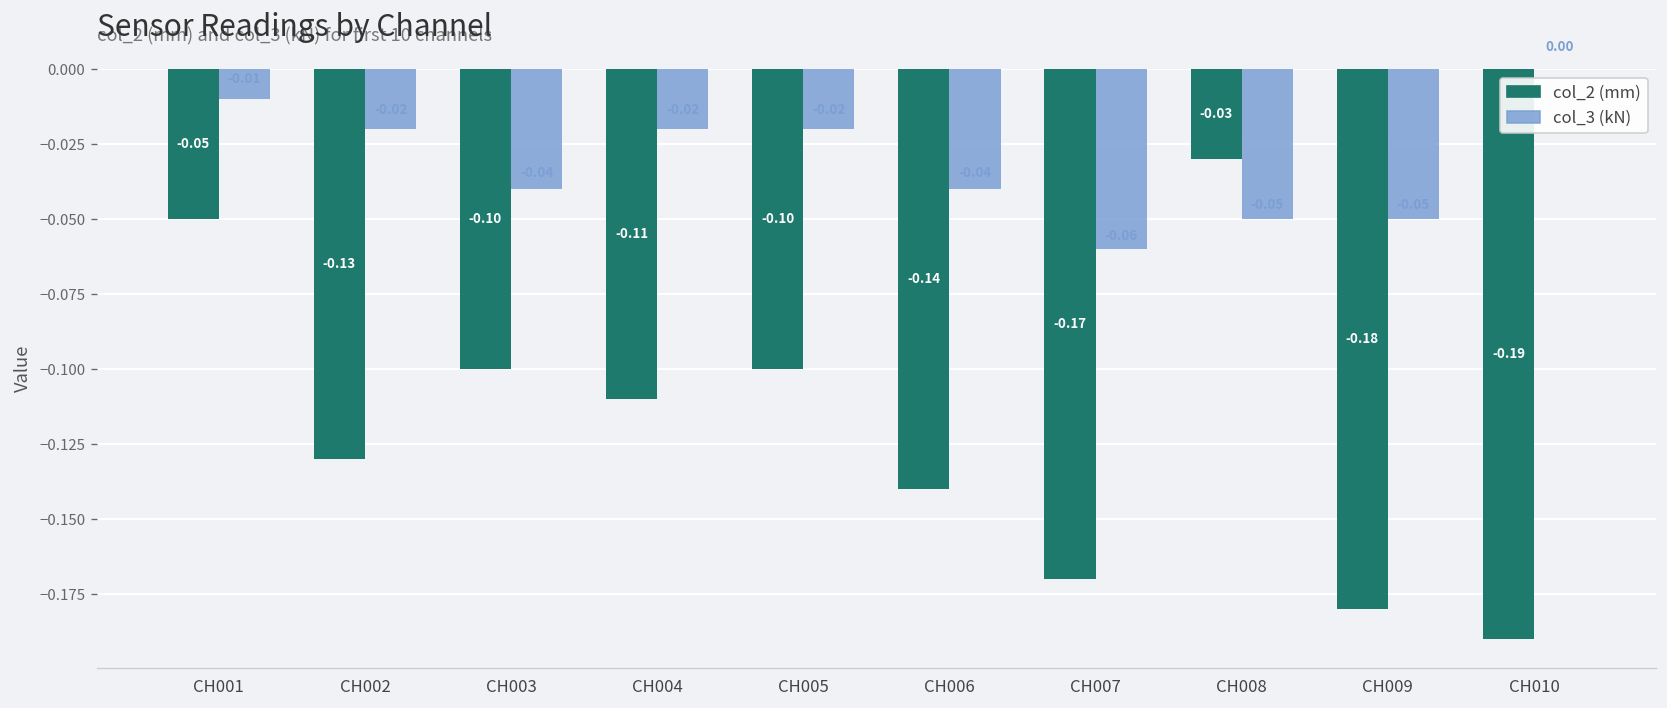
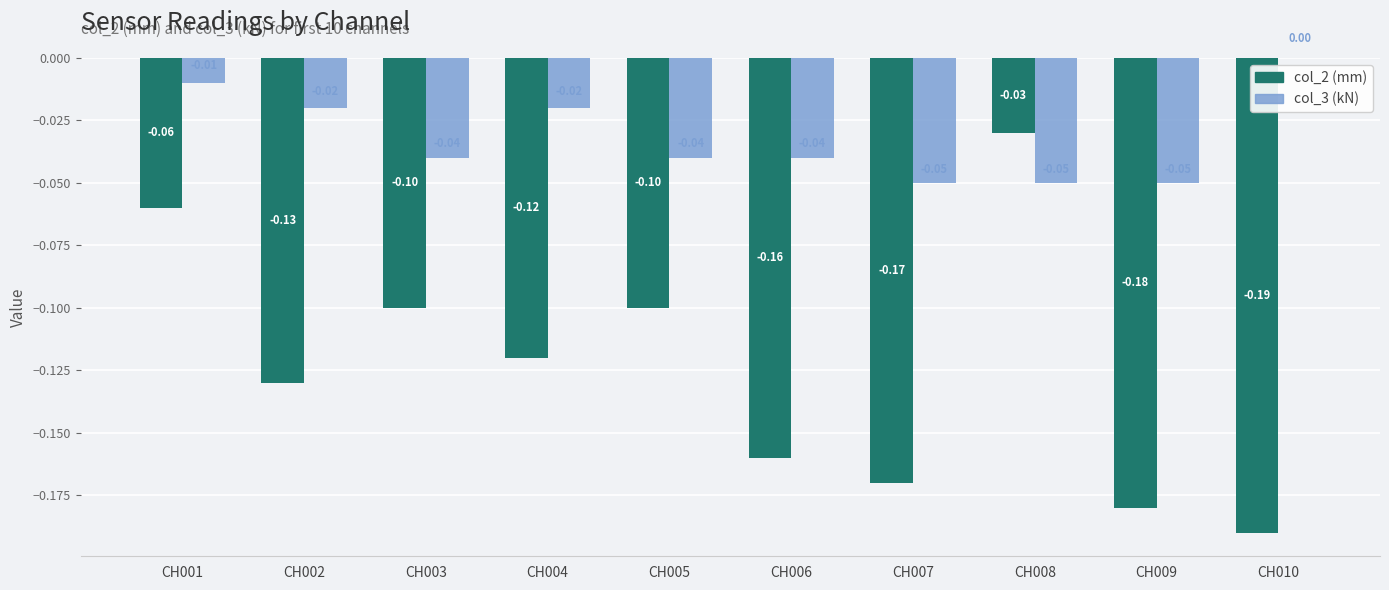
  {
    "col_2 (mm)": {
-     "CH001": -0.05,
+     "CH001": -0.06,
      "CH002": -0.13,
      "CH003": -0.10,
-     "CH004": -0.11,
+     "CH004": -0.12,
      "CH005": -0.10,
-     "CH006": -0.14,
+     "CH006": -0.16,
      "CH007": -0.17,
      "CH008": -0.03,
      "CH009": -0.18,
      "CH010": -0.19
    },
    "col_3 (kN)": {
      "CH001": -0.01,
      "CH002": -0.02,
      "CH003": -0.04,
      "CH004": -0.02,
-     "CH005": -0.02,
+     "CH005": -0.04,
      "CH006": -0.04,
-     "CH007": -0.06,
+     "CH007": -0.05,
      "CH008": -0.05,
      "CH009": -0.05
    }
  }
